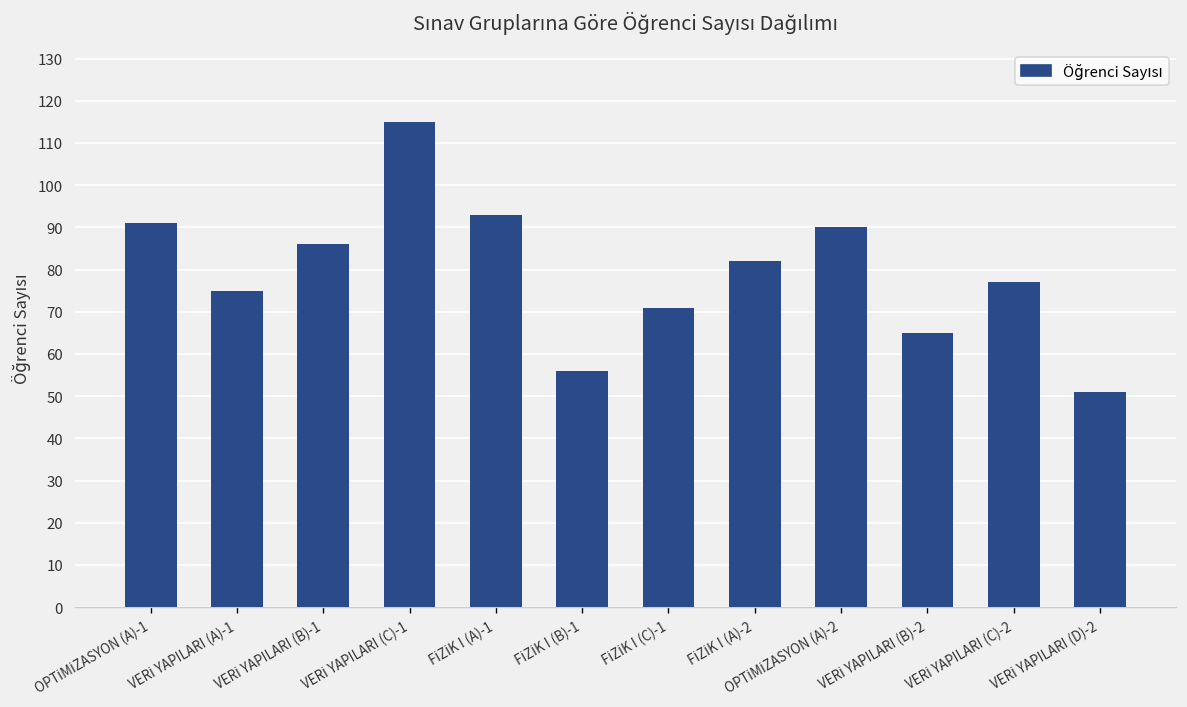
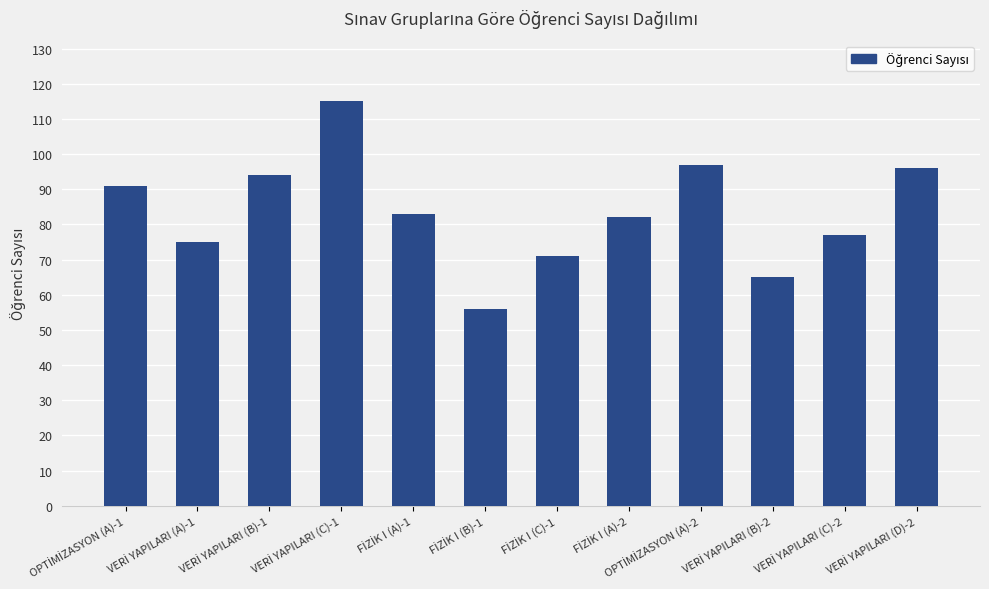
  {
    "OPTİMİZASYON (A)-1": 91,
    "VERİ YAPILARI (A)-1": 75,
-   "VERİ YAPILARI (B)-1": 86,
+   "VERİ YAPILARI (B)-1": 94,
    "VERİ YAPILARI (C)-1": 115,
-   "FİZİK I (A)-1": 93,
+   "FİZİK I (A)-1": 83,
    "FİZİK I (B)-1": 56,
    "FİZİK I (C)-1": 71,
    "FİZİK I (A)-2": 82,
-   "OPTİMİZASYON (A)-2": 90,
+   "OPTİMİZASYON (A)-2": 97,
    "VERİ YAPILARI (B)-2": 65,
    "VERİ YAPILARI (C)-2": 77,
-   "VERİ YAPILARI (D)-2": 51
+   "VERİ YAPILARI (D)-2": 96
  }
